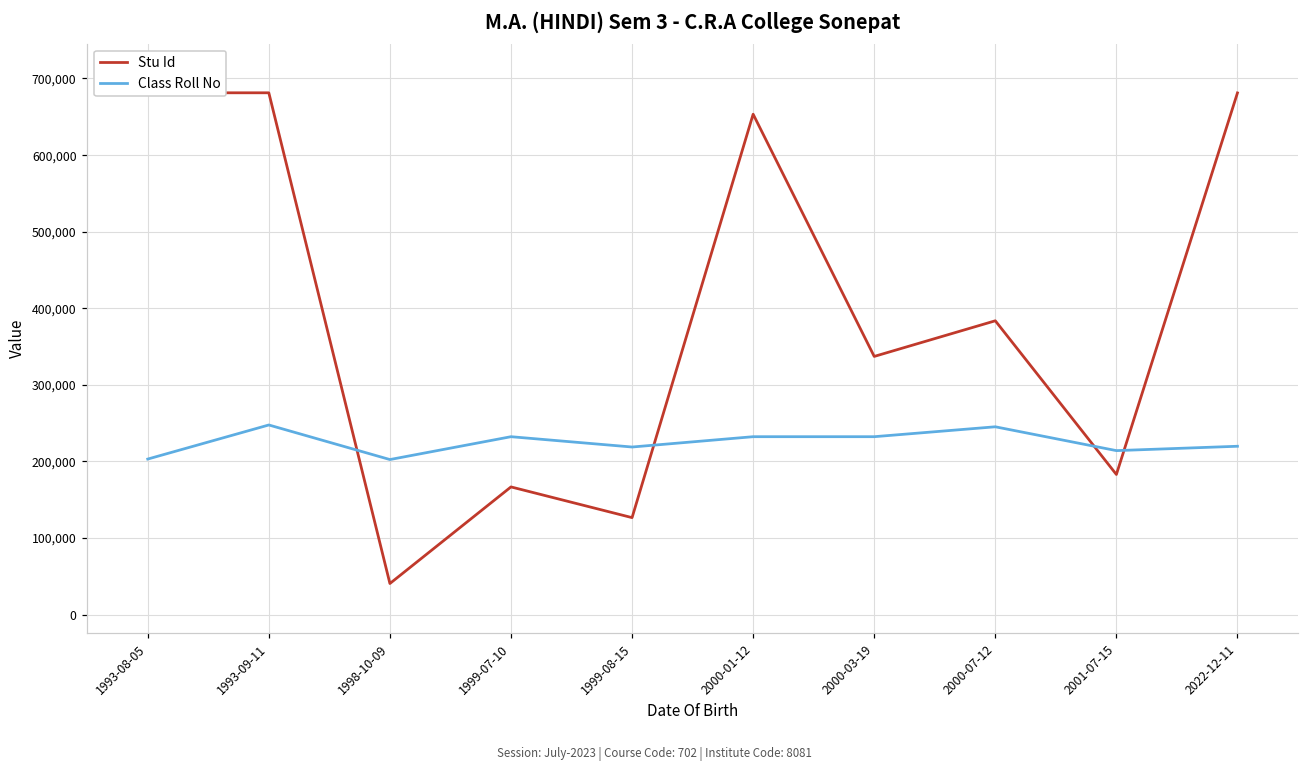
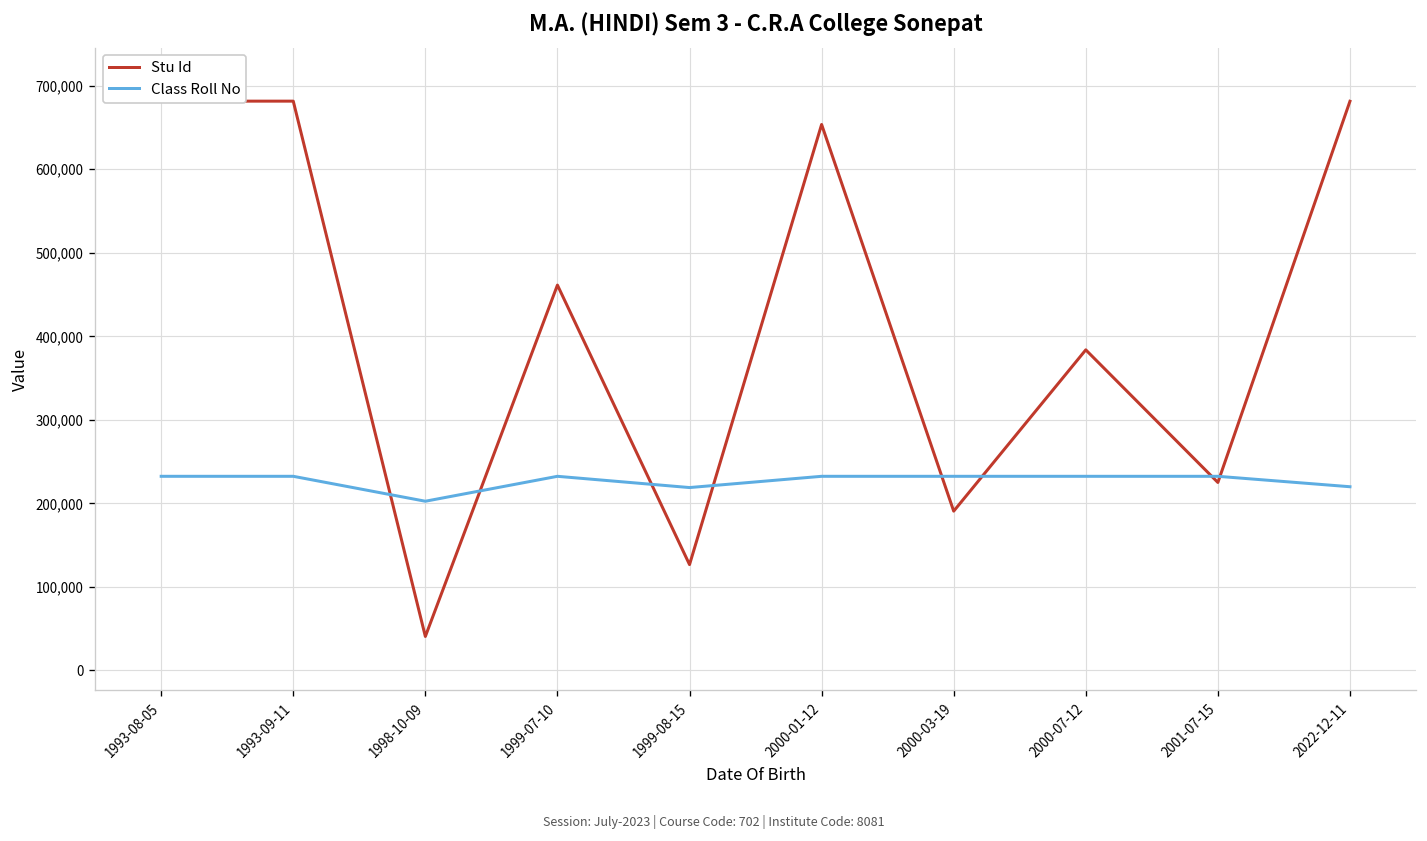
  {
    "Stu Id": {
      "1993-09-11": "680,000",
      "1998-10-09": "40,000",
-     "1999-07-10": "170,000",
+     "1999-07-10": "460,000",
      "1999-08-15": "130,000",
      "2000-01-12": "650,000",
-     "2000-03-19": "340,000",
+     "2000-03-19": "190,000",
      "2000-07-12": "380,000",
-     "2001-07-15": "180,000",
+     "2001-07-15": "220,000",
      "2022-12-11": "680,000"
    },
    "Class Roll No": {
-     "1993-08-05": "200,000",
-     "1993-09-11": "250,000",
+     "1993-08-05": "230,000",
+     "1993-09-11": "230,000",
      "1998-10-09": "200,000",
      "1999-07-10": "230,000",
      "1999-08-15": "220,000",
      "2000-01-12": "230,000",
      "2000-03-19": "230,000",
-     "2000-07-12": "250,000",
-     "2001-07-15": "210,000",
+     "2000-07-12": "230,000",
+     "2001-07-15": "230,000",
      "2022-12-11": "220,000"
    }
  }
